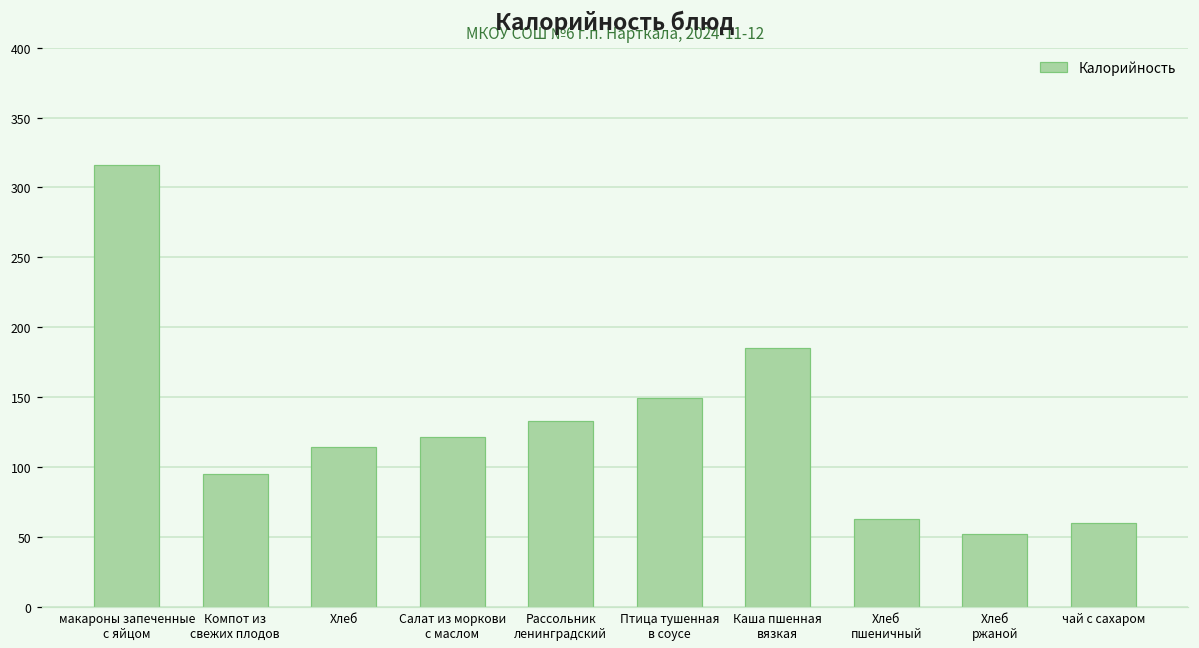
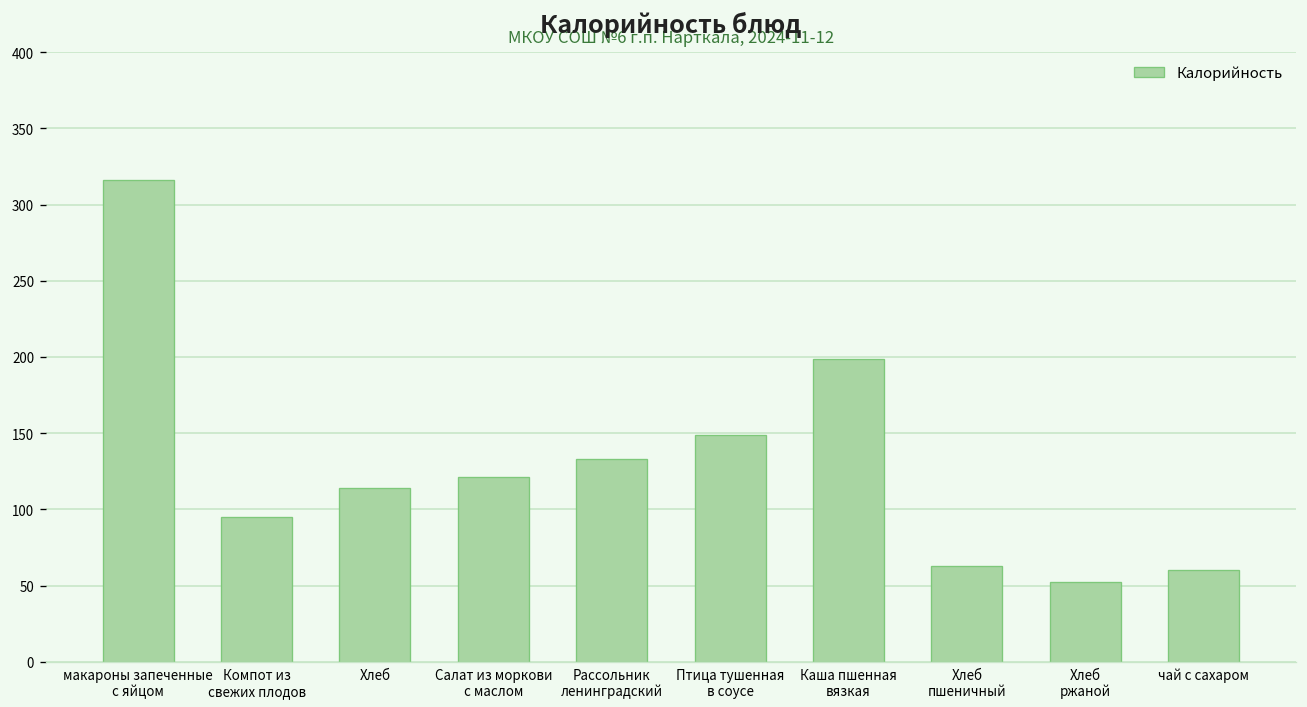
  {
    "макароны запеченные с яйцом": 316,
    "Компот из свежих плодов": 95,
    "Хлеб": 114,
    "Салат из моркови с маслом": 121,
    "Рассольник ленинградский": 133,
    "Птица тушенная в соусе": 149,
-   "Каша пшенная вязкая": 185,
+   "Каша пшенная вязкая": 199,
    "Хлеб пшеничный": 63,
    "Хлеб ржаной": 52,
    "чай с сахаром": 60
  }
